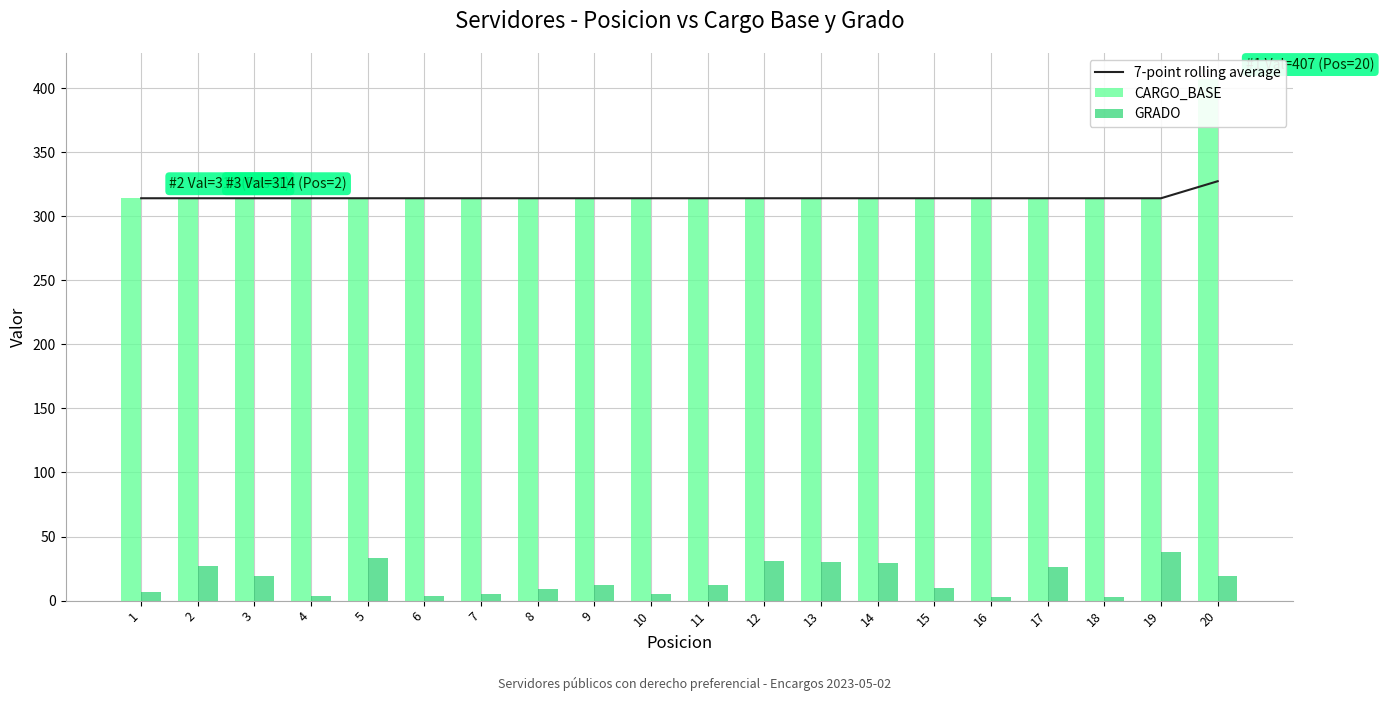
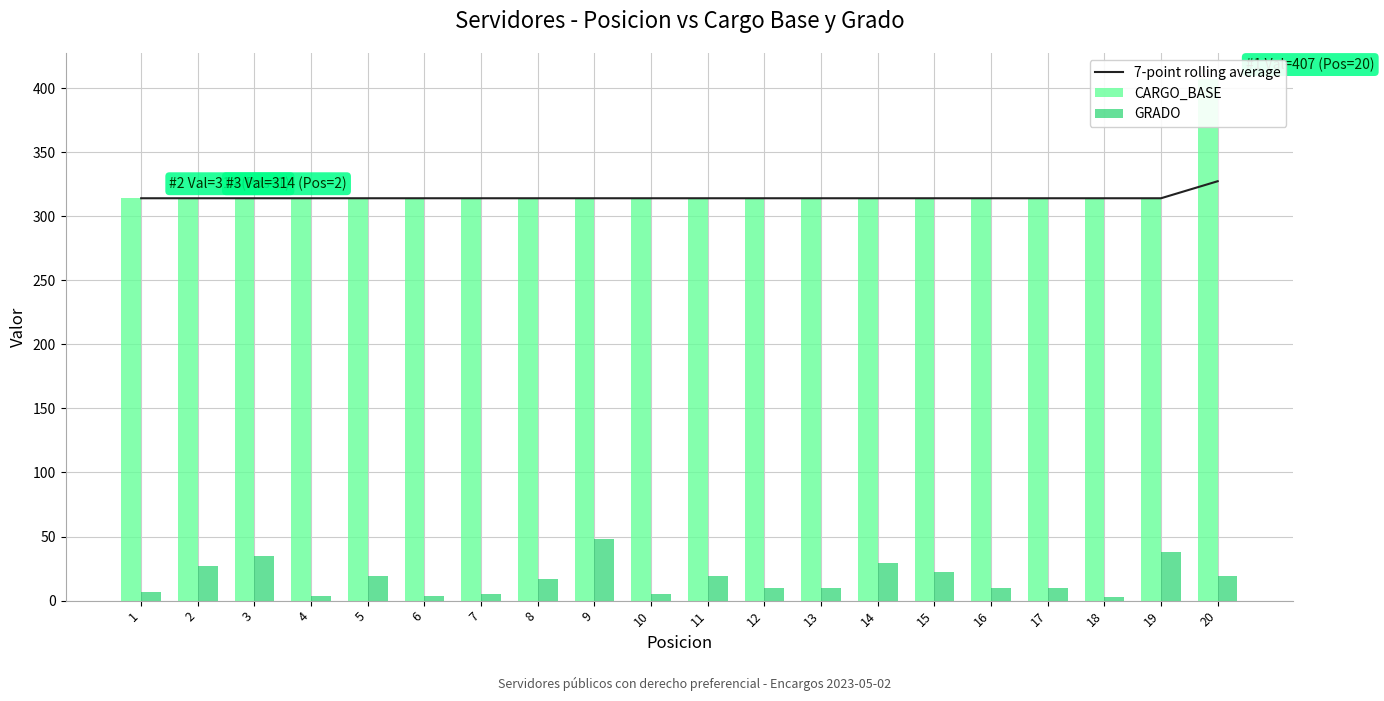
  {
    "CARGO_BASE": {
      "1": 314,
      "5": 314,
      "6": 314,
      "7": 314,
      "8": 314,
      "9": 314,
      "10": 314,
      "11": 314,
      "12": 314,
      "13": 314,
      "14": 314,
      "15": 314,
      "16": 314,
      "17": 314,
      "18": 314,
      "19": 314
    },
    "7-point rolling average": {
      "1": 314,
      "5": 314,
      "6": 314,
      "7": 314,
      "8": 314,
      "9": 314,
      "10": 314,
      "11": 314,
      "12": 314,
      "13": 314,
      "14": 314,
      "15": 314,
      "16": 314,
      "17": 314,
      "18": 314,
      "19": 314,
      "20": 327
    },
    "GRADO": {
      "1": 7,
      "2": 27,
-     "3": 19,
+     "3": 35,
      "4": 4,
-     "5": 33,
+     "5": 19,
      "6": 4,
      "7": 5,
-     "8": 9,
-     "9": 12,
+     "8": 17,
+     "9": 48,
      "10": 5,
-     "11": 12,
-     "12": 31,
-     "13": 30,
+     "11": 19,
+     "12": 10,
+     "13": 10,
      "14": 29,
-     "15": 10,
-     "16": 3,
-     "17": 26,
+     "15": 22,
+     "16": 10,
+     "17": 10,
      "18": 3,
      "19": 38,
      "20": 19
    }
  }
